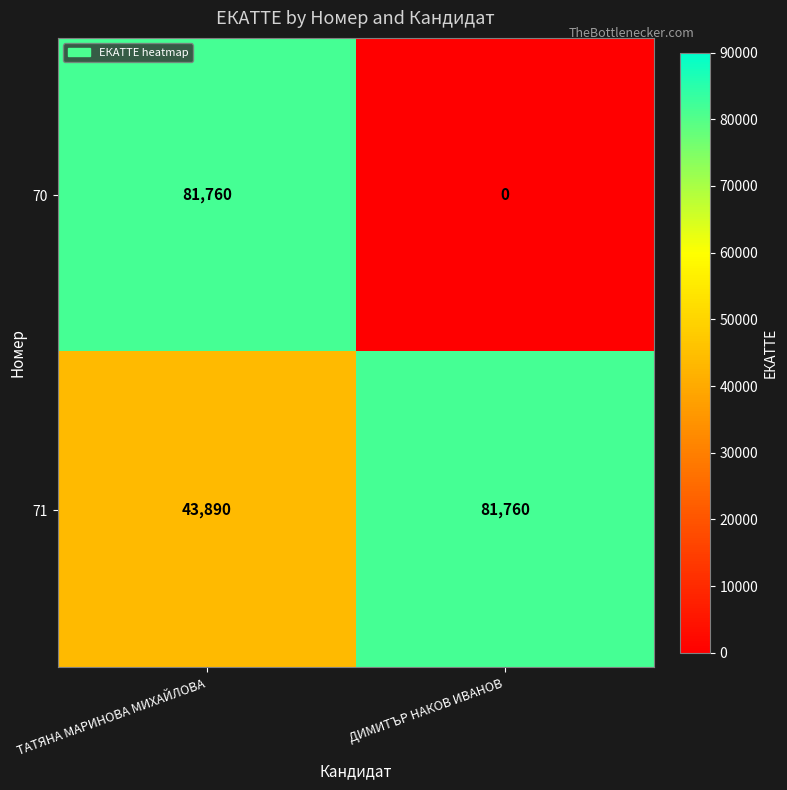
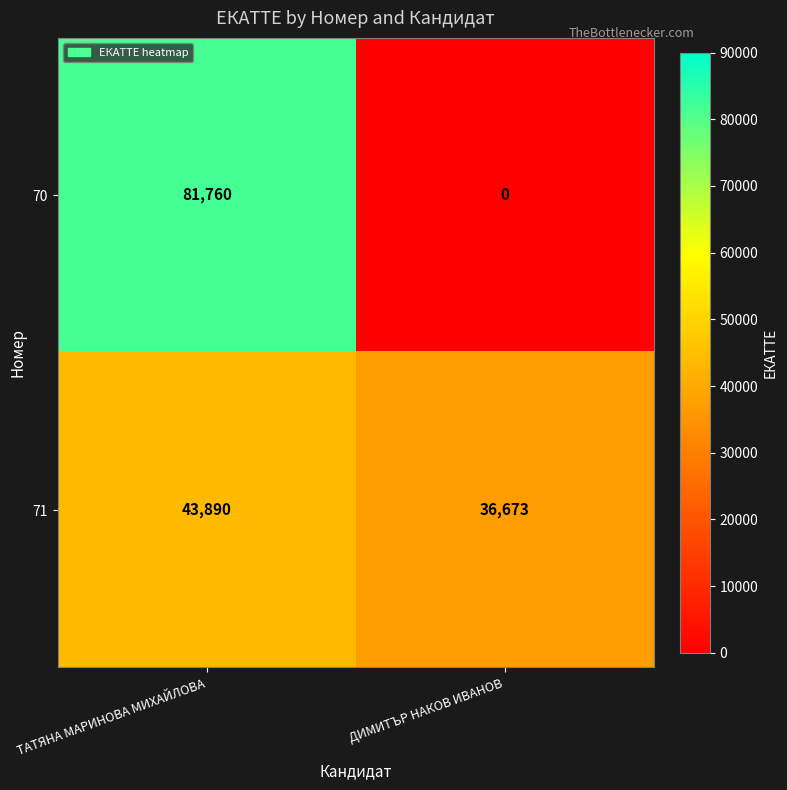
  {
    "70": {
      "ТАТЯНА МАРИНОВА МИХАЙЛОВА": "81,760",
      "ДИМИТЪР НАКОВ ИВАНОВ": "0"
    },
    "71": {
      "ТАТЯНА МАРИНОВА МИХАЙЛОВА": "43,890",
-     "ДИМИТЪР НАКОВ ИВАНОВ": "81,760"
+     "ДИМИТЪР НАКОВ ИВАНОВ": "36,673"
    }
  }
